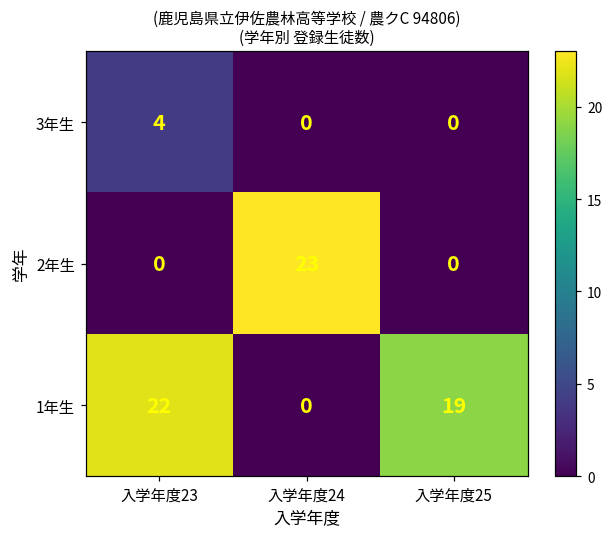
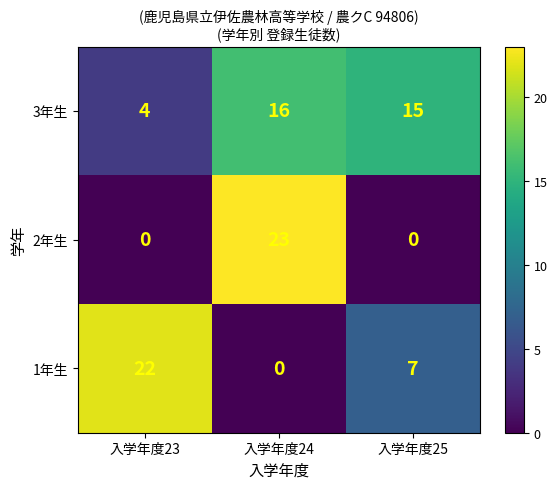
  {
    "3年生": {
      "入学年度23": 4,
-     "入学年度24": 0,
-     "入学年度25": 0
+     "入学年度24": 16,
+     "入学年度25": 15
    },
    "2年生": {
      "入学年度23": 0,
      "入学年度25": 0
    },
    "1年生": {
      "入学年度24": 0,
-     "入学年度25": 19
+     "入学年度25": 7
    }
  }
